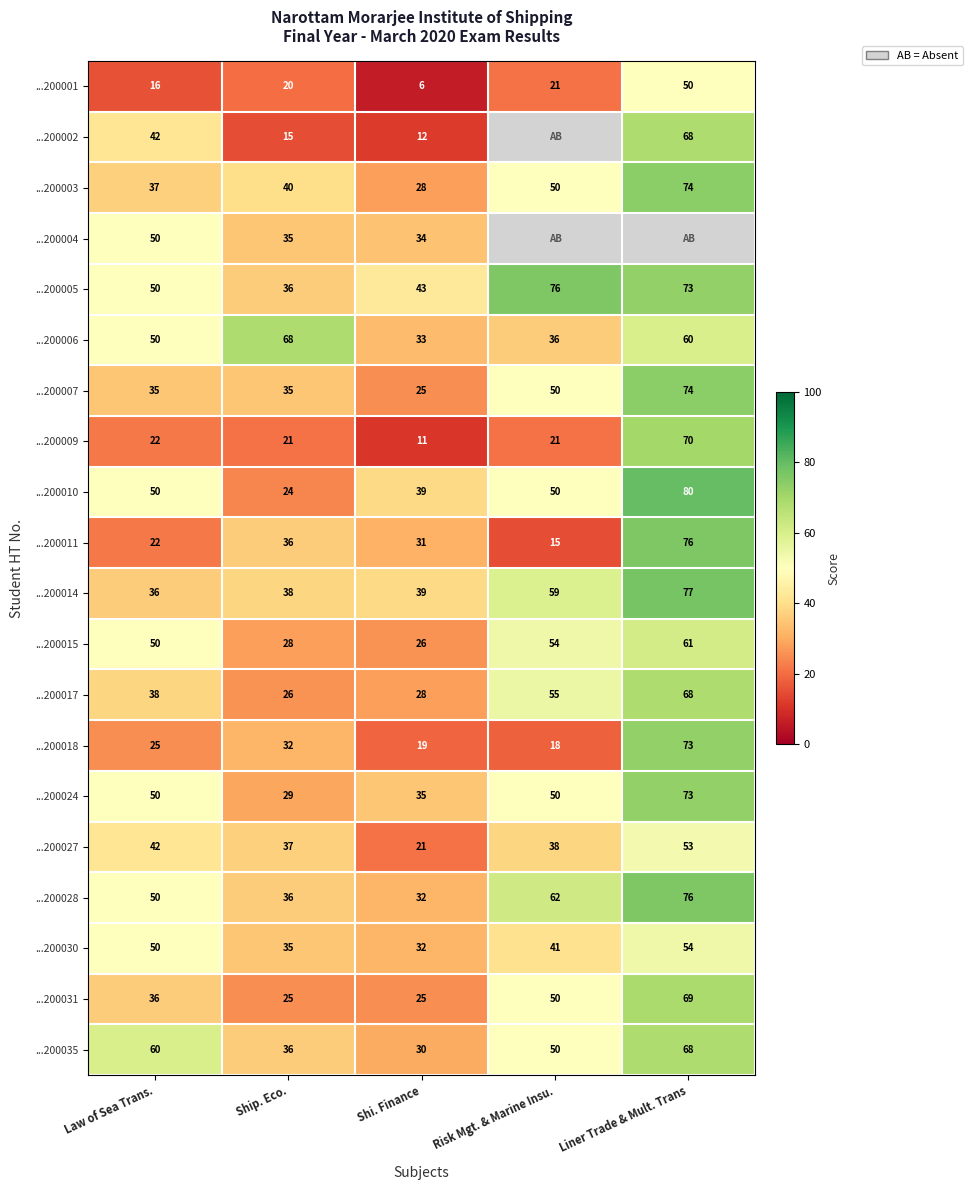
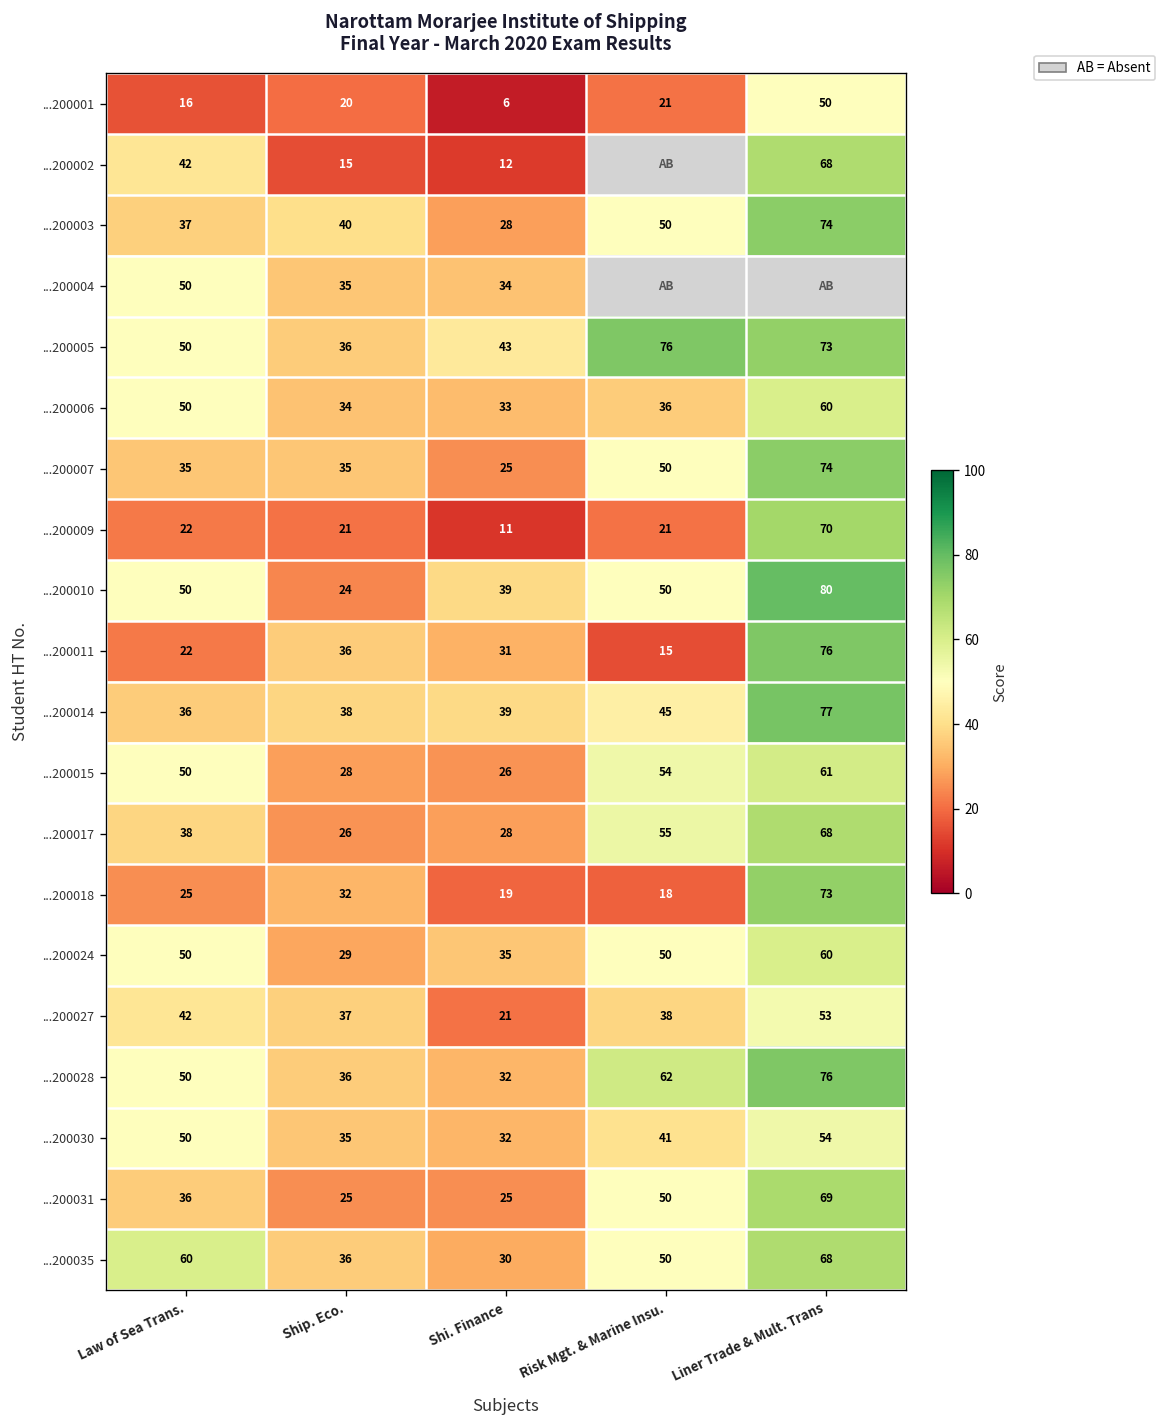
  {
    "...200001": {
      "Law of Sea Trans.": 16,
      "Ship. Eco.": 20,
      "Shi. Finance": 6,
      "Risk Mgt. & Marine Insu.": 21,
      "Liner Trade & Mult. Trans": 50
    },
    "...200002": {
      "Law of Sea Trans.": 42,
      "Ship. Eco.": 15,
      "Shi. Finance": 12,
      "Liner Trade & Mult. Trans": 68
    },
    "...200003": {
      "Law of Sea Trans.": 37,
      "Ship. Eco.": 40,
      "Shi. Finance": 28,
      "Risk Mgt. & Marine Insu.": 50,
      "Liner Trade & Mult. Trans": 74
    },
    "...200004": {
      "Law of Sea Trans.": 50,
      "Ship. Eco.": 35,
      "Shi. Finance": 34
    },
    "...200005": {
      "Law of Sea Trans.": 50,
      "Ship. Eco.": 36,
      "Shi. Finance": 43,
      "Risk Mgt. & Marine Insu.": 76,
      "Liner Trade & Mult. Trans": 73
    },
    "...200006": {
      "Law of Sea Trans.": 50,
-     "Ship. Eco.": 68,
+     "Ship. Eco.": 34,
      "Shi. Finance": 33,
      "Risk Mgt. & Marine Insu.": 36,
      "Liner Trade & Mult. Trans": 60
    },
    "...200007": {
      "Law of Sea Trans.": 35,
      "Ship. Eco.": 35,
      "Shi. Finance": 25,
      "Risk Mgt. & Marine Insu.": 50,
      "Liner Trade & Mult. Trans": 74
    },
    "...200009": {
      "Law of Sea Trans.": 22,
      "Ship. Eco.": 21,
      "Shi. Finance": 11,
      "Risk Mgt. & Marine Insu.": 21,
      "Liner Trade & Mult. Trans": 70
    },
    "...200010": {
      "Law of Sea Trans.": 50,
      "Ship. Eco.": 24,
      "Shi. Finance": 39,
      "Risk Mgt. & Marine Insu.": 50,
      "Liner Trade & Mult. Trans": 80
    },
    "...200011": {
      "Law of Sea Trans.": 22,
      "Ship. Eco.": 36,
      "Shi. Finance": 31,
      "Risk Mgt. & Marine Insu.": 15,
      "Liner Trade & Mult. Trans": 76
    },
    "...200014": {
      "Law of Sea Trans.": 36,
      "Ship. Eco.": 38,
      "Shi. Finance": 39,
-     "Risk Mgt. & Marine Insu.": 59,
+     "Risk Mgt. & Marine Insu.": 45,
      "Liner Trade & Mult. Trans": 77
    },
    "...200015": {
      "Law of Sea Trans.": 50,
      "Ship. Eco.": 28,
      "Shi. Finance": 26,
      "Risk Mgt. & Marine Insu.": 54,
      "Liner Trade & Mult. Trans": 61
    },
    "...200017": {
      "Law of Sea Trans.": 38,
      "Ship. Eco.": 26,
      "Shi. Finance": 28,
      "Risk Mgt. & Marine Insu.": 55,
      "Liner Trade & Mult. Trans": 68
    },
    "...200018": {
      "Law of Sea Trans.": 25,
      "Ship. Eco.": 32,
      "Shi. Finance": 19,
      "Risk Mgt. & Marine Insu.": 18,
      "Liner Trade & Mult. Trans": 73
    },
    "...200024": {
      "Law of Sea Trans.": 50,
      "Ship. Eco.": 29,
      "Shi. Finance": 35,
      "Risk Mgt. & Marine Insu.": 50,
-     "Liner Trade & Mult. Trans": 73
+     "Liner Trade & Mult. Trans": 60
    },
    "...200027": {
      "Law of Sea Trans.": 42,
      "Ship. Eco.": 37,
      "Shi. Finance": 21,
      "Risk Mgt. & Marine Insu.": 38,
      "Liner Trade & Mult. Trans": 53
    },
    "...200028": {
      "Law of Sea Trans.": 50,
      "Ship. Eco.": 36,
      "Shi. Finance": 32,
      "Risk Mgt. & Marine Insu.": 62,
      "Liner Trade & Mult. Trans": 76
    },
    "...200030": {
      "Law of Sea Trans.": 50,
      "Ship. Eco.": 35,
      "Shi. Finance": 32,
      "Risk Mgt. & Marine Insu.": 41,
      "Liner Trade & Mult. Trans": 54
    },
    "...200031": {
      "Law of Sea Trans.": 36,
      "Ship. Eco.": 25,
      "Shi. Finance": 25,
      "Risk Mgt. & Marine Insu.": 50,
      "Liner Trade & Mult. Trans": 69
    },
    "...200035": {
      "Law of Sea Trans.": 60,
      "Ship. Eco.": 36,
      "Shi. Finance": 30,
      "Risk Mgt. & Marine Insu.": 50,
      "Liner Trade & Mult. Trans": 68
    }
  }
